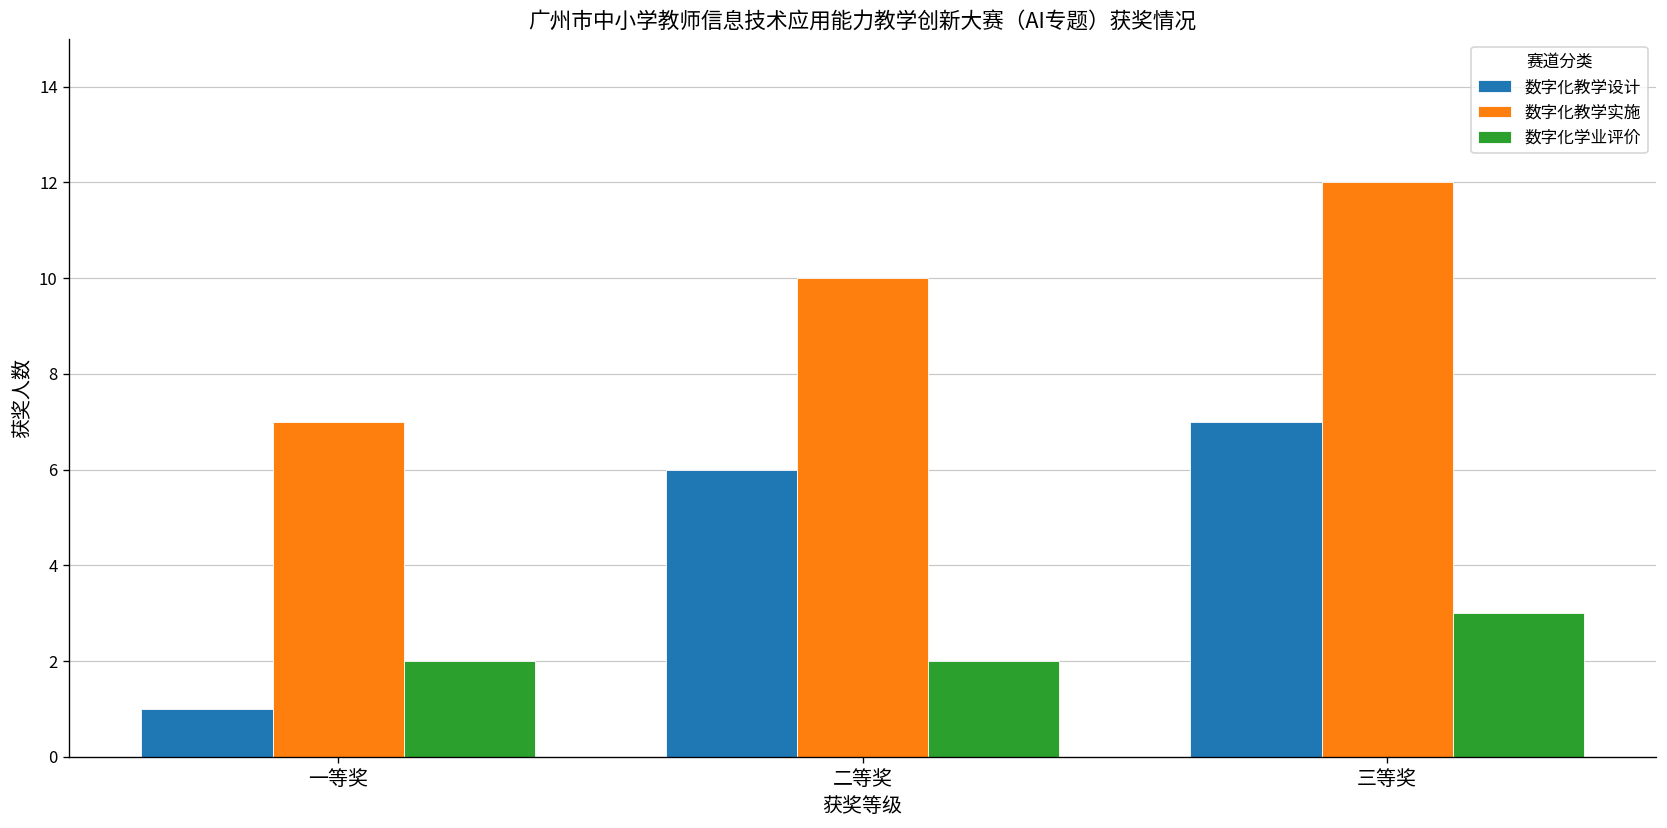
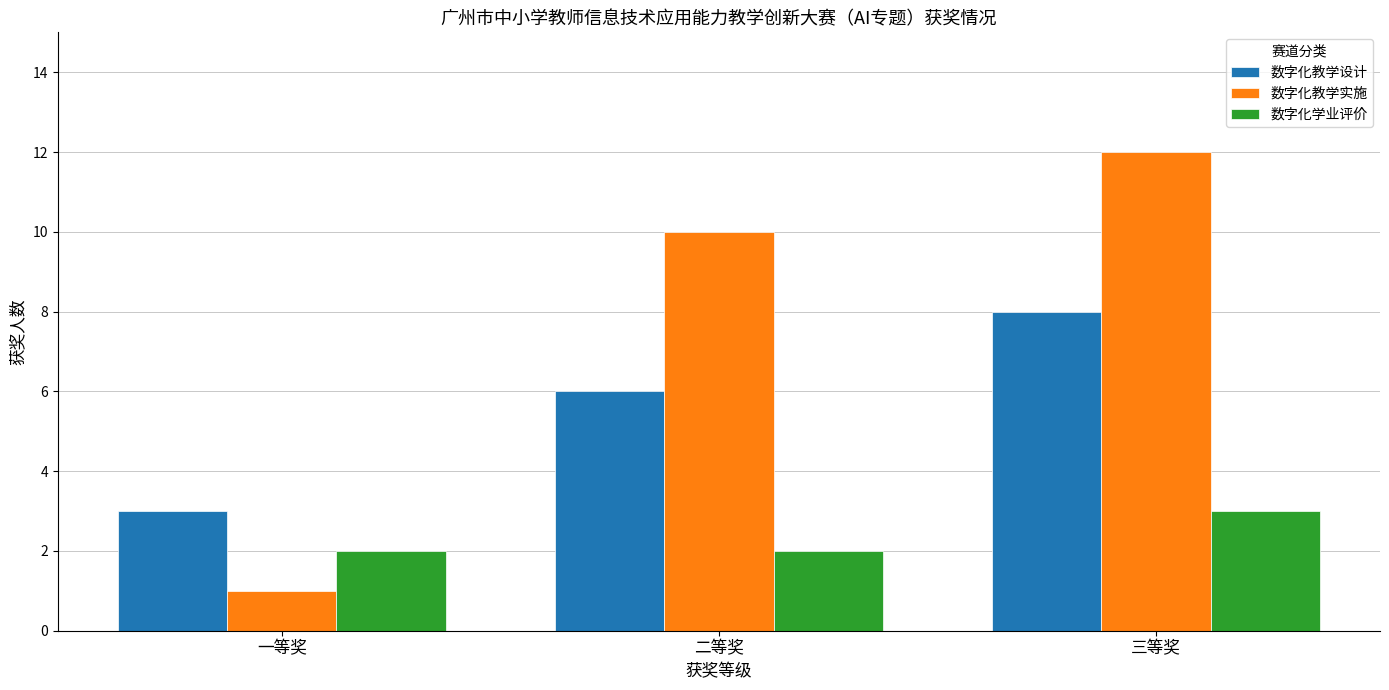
  {
    "数字化教学设计": {
-     "一等奖": 1,
+     "一等奖": 3,
      "二等奖": 6,
-     "三等奖": 7
+     "三等奖": 8
    },
    "数字化教学实施": {
-     "一等奖": 7,
+     "一等奖": 1,
      "二等奖": 10,
      "三等奖": 12
    },
    "数字化学业评价": {
      "一等奖": 2,
      "二等奖": 2,
      "三等奖": 3
    }
  }
